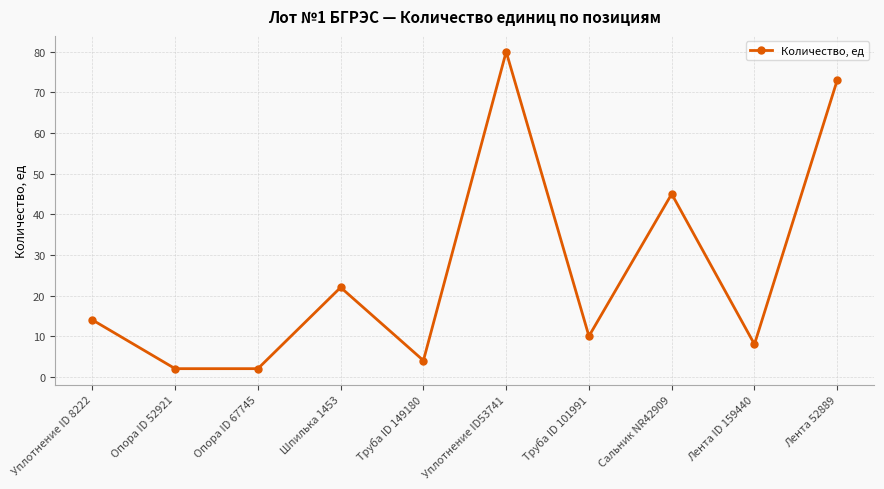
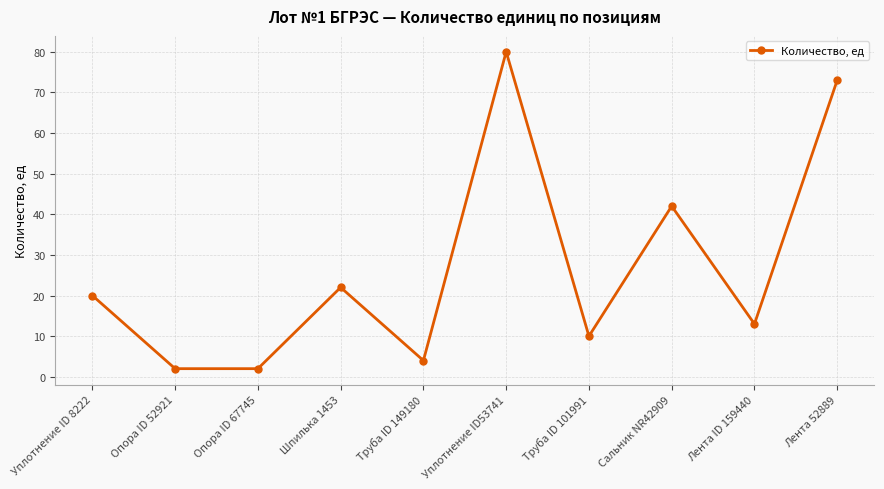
  {
-   "Уплотнение ID 8222": 14,
+   "Уплотнение ID 8222": 20,
    "Опора ID 52921": 2,
    "Опора ID 67745": 2,
    "Шпилька 1453": 22,
    "Труба ID 149180": 4,
    "Уплотнение ID53741": 80,
    "Труба ID 101991": 10,
-   "Сальник NR42909": 45,
-   "Лента ID 159440": 8,
+   "Сальник NR42909": 42,
+   "Лента ID 159440": 13,
    "Лента 52889": 73
  }
